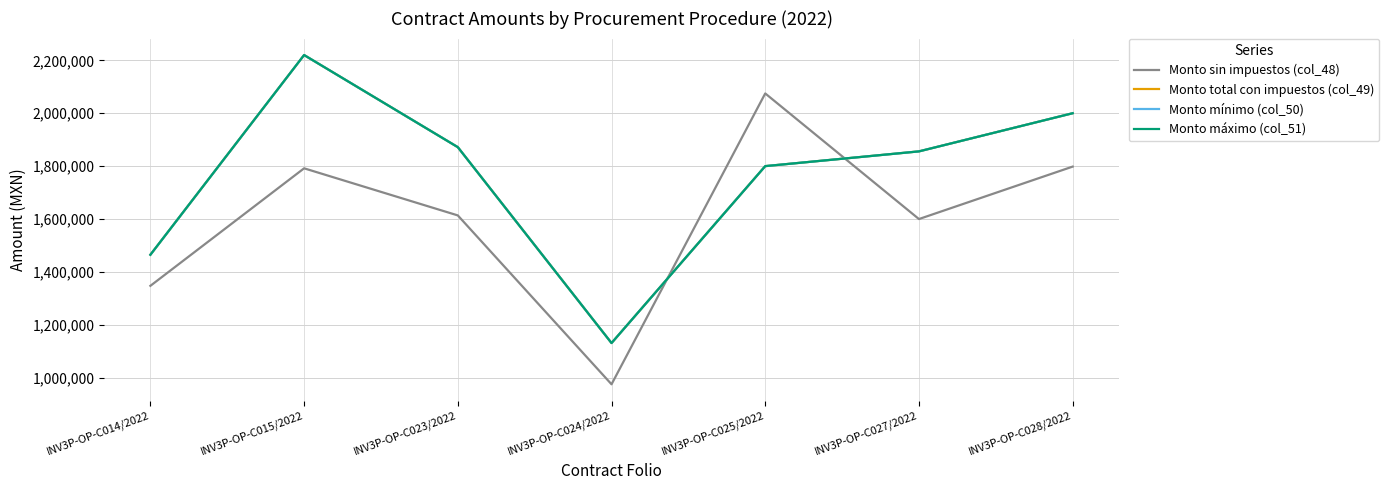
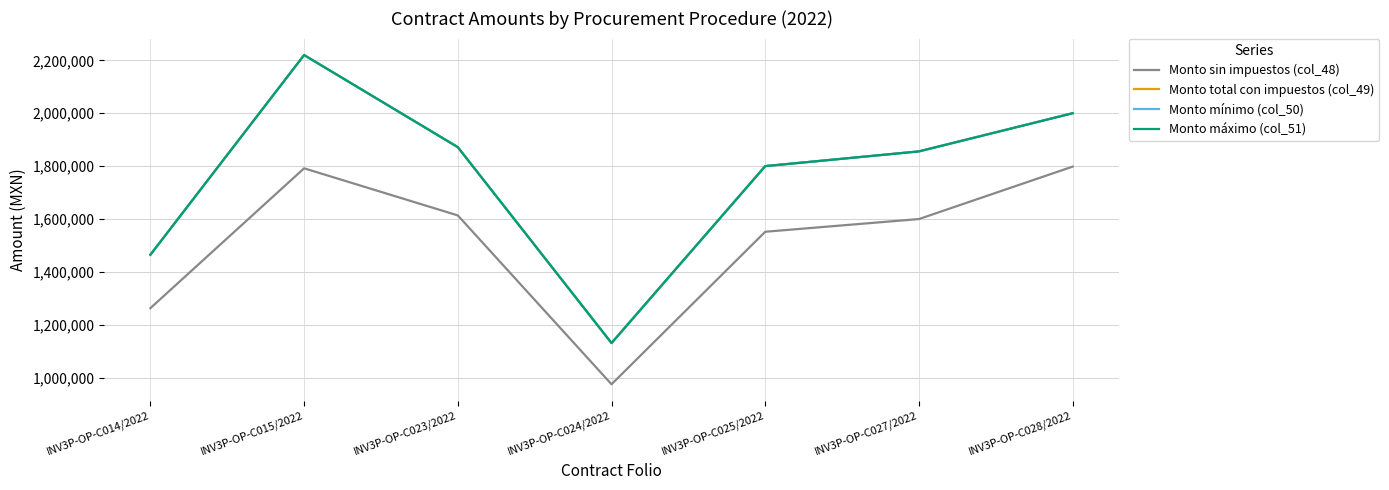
  {
    "Monto sin impuestos (col_48)": {
-     "INV3P-OP-C014/2022": "1,350,000",
+     "INV3P-OP-C014/2022": "1,260,000",
      "INV3P-OP-C015/2022": "1,790,000",
      "INV3P-OP-C023/2022": "1,610,000",
      "INV3P-OP-C024/2022": "970,000",
-     "INV3P-OP-C025/2022": "2,070,000",
+     "INV3P-OP-C025/2022": "1,550,000",
      "INV3P-OP-C027/2022": "1,600,000",
      "INV3P-OP-C028/2022": "1,800,000"
    },
    "Monto máximo (col_51)": {
      "INV3P-OP-C014/2022": "1,460,000",
      "INV3P-OP-C015/2022": "2,220,000",
      "INV3P-OP-C023/2022": "1,870,000",
      "INV3P-OP-C024/2022": "1,130,000",
      "INV3P-OP-C025/2022": "1,800,000",
      "INV3P-OP-C027/2022": "1,860,000",
      "INV3P-OP-C028/2022": "2,000,000"
    }
  }
